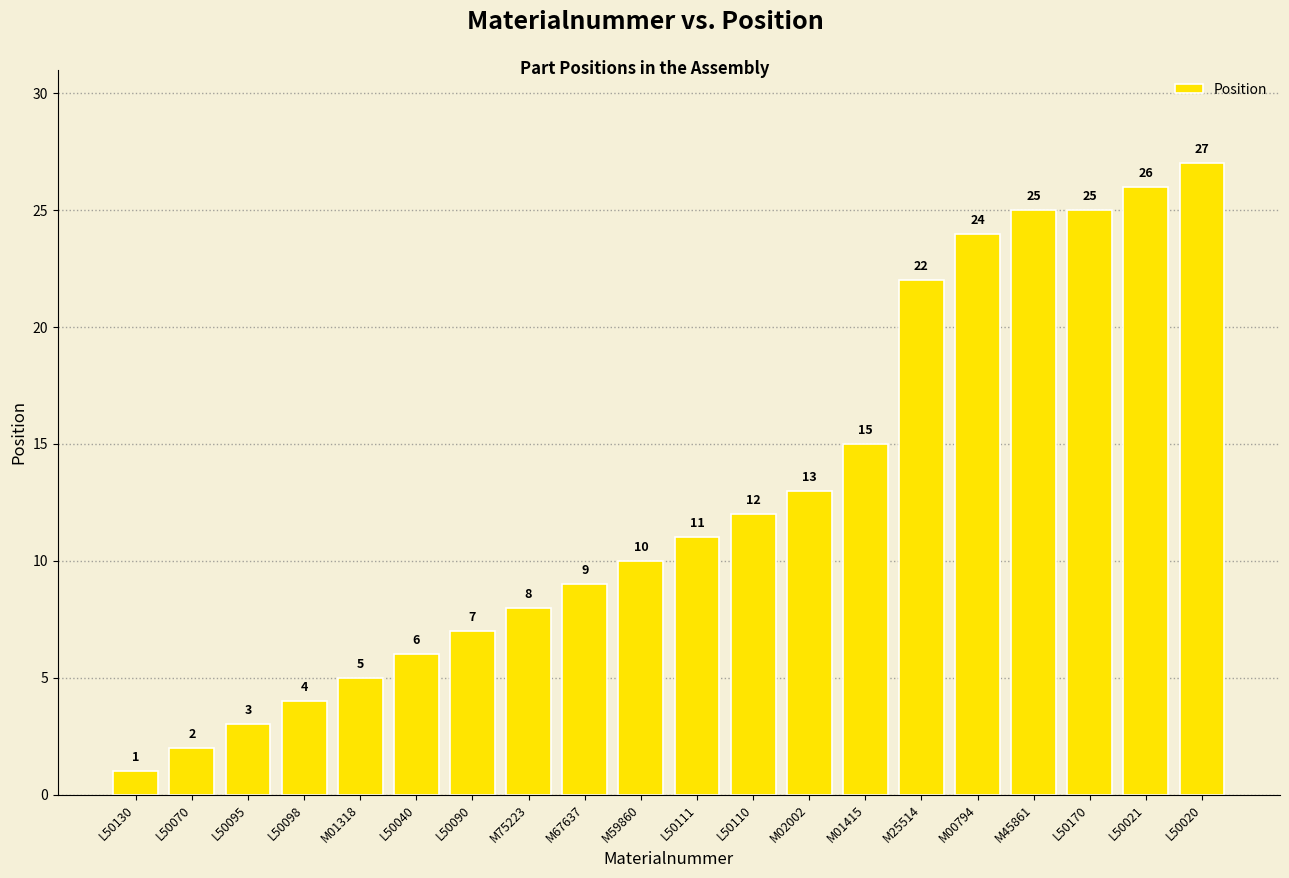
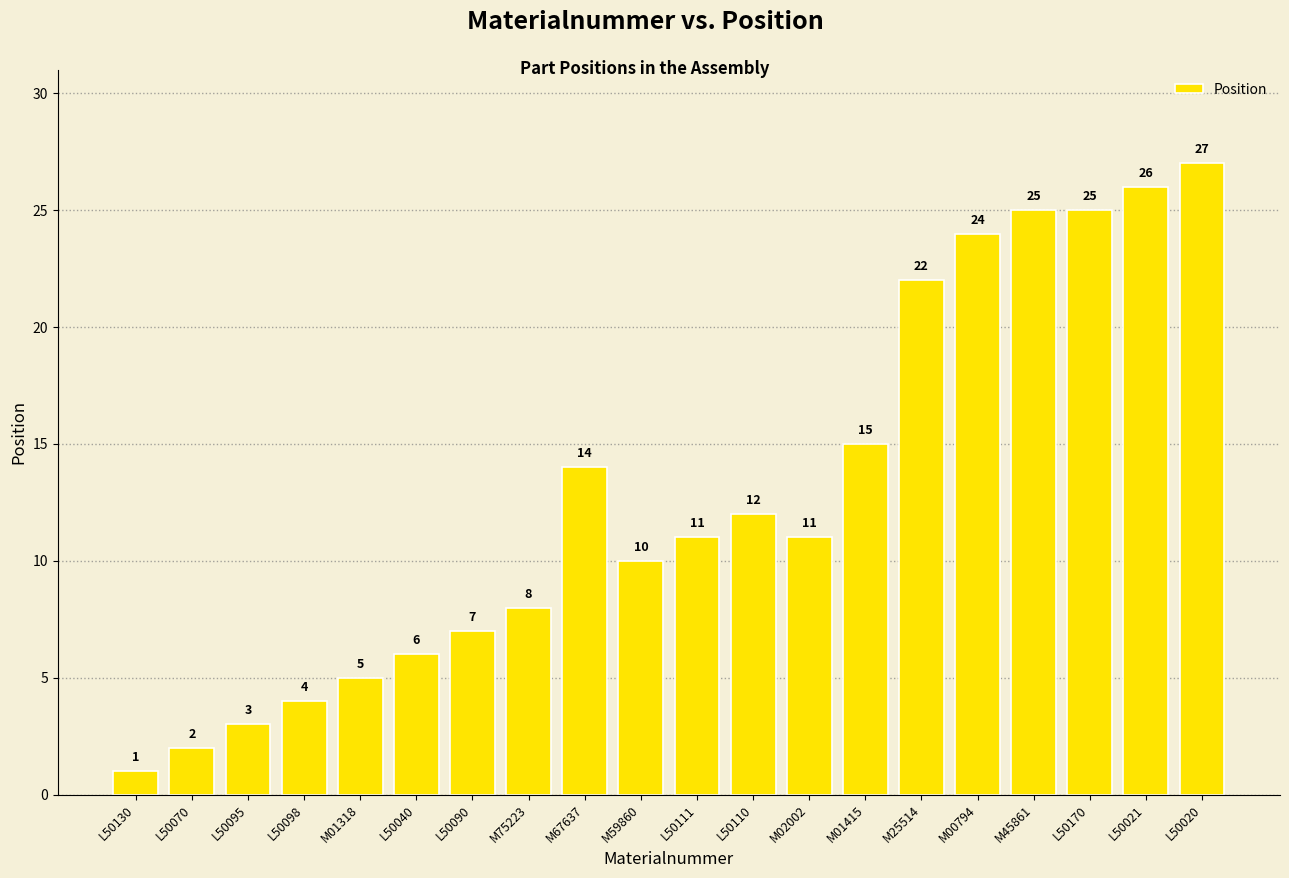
  {
    "L50130": 1,
    "L50070": 2,
    "L50095": 3,
    "L50098": 4,
    "M01318": 5,
    "L50040": 6,
    "L50090": 7,
    "M75223": 8,
-   "M67637": 9,
+   "M67637": 14,
    "M59860": 10,
    "L50111": 11,
    "L50110": 12,
-   "M02002": 13,
+   "M02002": 11,
    "M01415": 15,
    "M25514": 22,
    "M00794": 24,
    "M45861": 25,
    "L50170": 25,
    "L50021": 26,
    "L50020": 27
  }
